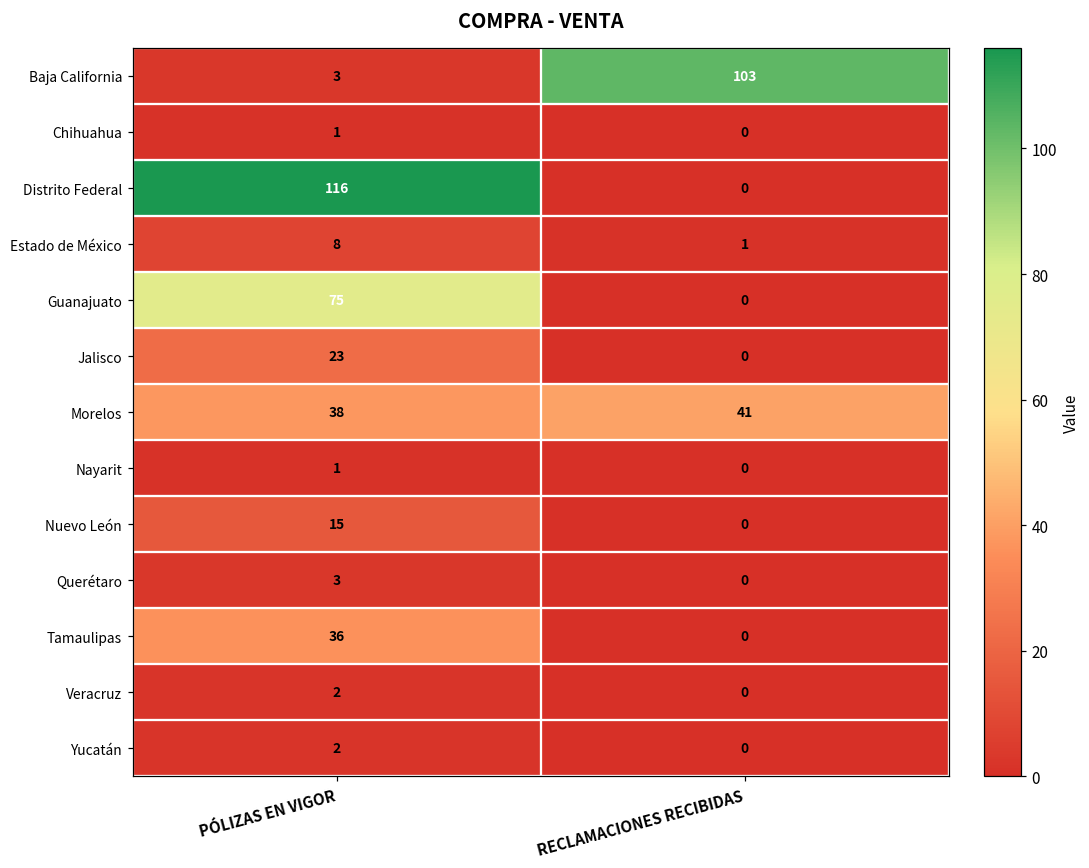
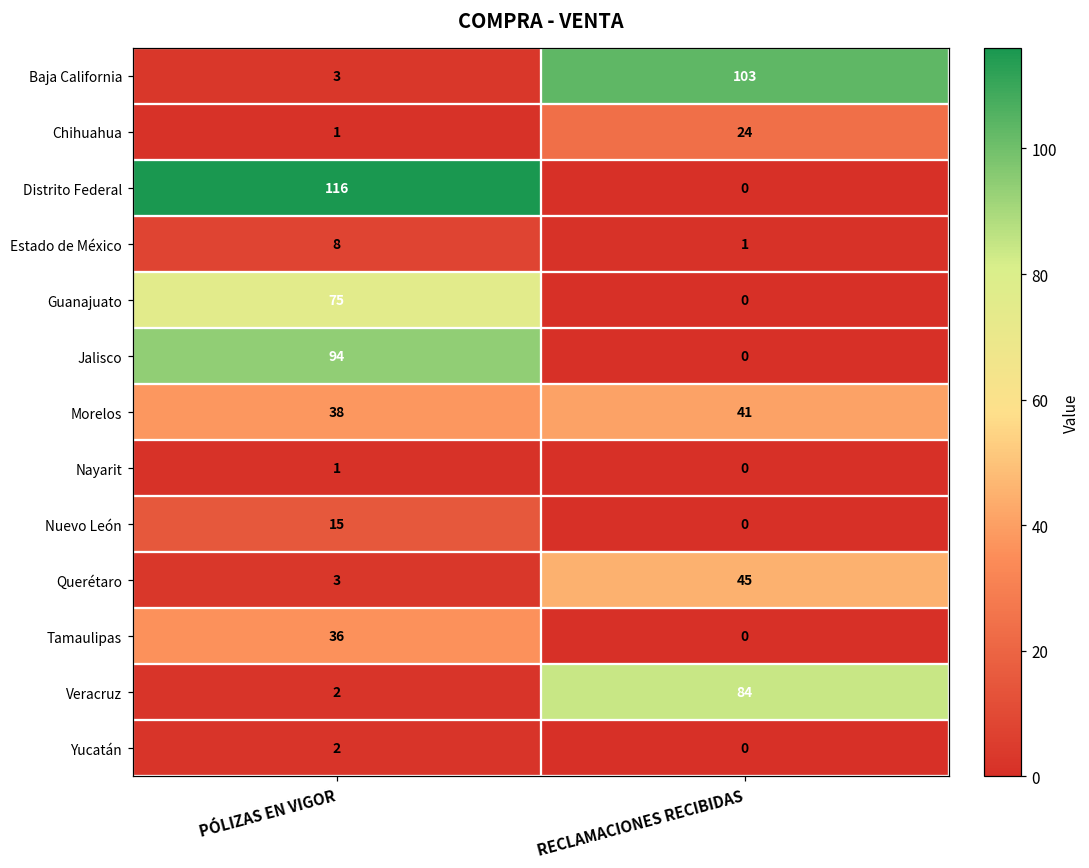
  {
    "Baja California": {
      "PÓLIZAS EN VIGOR": 3,
      "RECLAMACIONES RECIBIDAS": 103
    },
    "Chihuahua": {
      "PÓLIZAS EN VIGOR": 1,
-     "RECLAMACIONES RECIBIDAS": 0
+     "RECLAMACIONES RECIBIDAS": 24
    },
    "Distrito Federal": {
      "PÓLIZAS EN VIGOR": 116,
      "RECLAMACIONES RECIBIDAS": 0
    },
    "Estado de México": {
      "PÓLIZAS EN VIGOR": 8,
      "RECLAMACIONES RECIBIDAS": 1
    },
    "Guanajuato": {
      "PÓLIZAS EN VIGOR": 75,
      "RECLAMACIONES RECIBIDAS": 0
    },
    "Jalisco": {
-     "PÓLIZAS EN VIGOR": 23,
+     "PÓLIZAS EN VIGOR": 94,
      "RECLAMACIONES RECIBIDAS": 0
    },
    "Morelos": {
      "PÓLIZAS EN VIGOR": 38,
      "RECLAMACIONES RECIBIDAS": 41
    },
    "Nayarit": {
      "PÓLIZAS EN VIGOR": 1,
      "RECLAMACIONES RECIBIDAS": 0
    },
    "Nuevo León": {
      "PÓLIZAS EN VIGOR": 15,
      "RECLAMACIONES RECIBIDAS": 0
    },
    "Querétaro": {
      "PÓLIZAS EN VIGOR": 3,
-     "RECLAMACIONES RECIBIDAS": 0
+     "RECLAMACIONES RECIBIDAS": 45
    },
    "Tamaulipas": {
      "PÓLIZAS EN VIGOR": 36,
      "RECLAMACIONES RECIBIDAS": 0
    },
    "Veracruz": {
      "PÓLIZAS EN VIGOR": 2,
-     "RECLAMACIONES RECIBIDAS": 0
+     "RECLAMACIONES RECIBIDAS": 84
    },
    "Yucatán": {
      "PÓLIZAS EN VIGOR": 2,
      "RECLAMACIONES RECIBIDAS": 0
    }
  }
